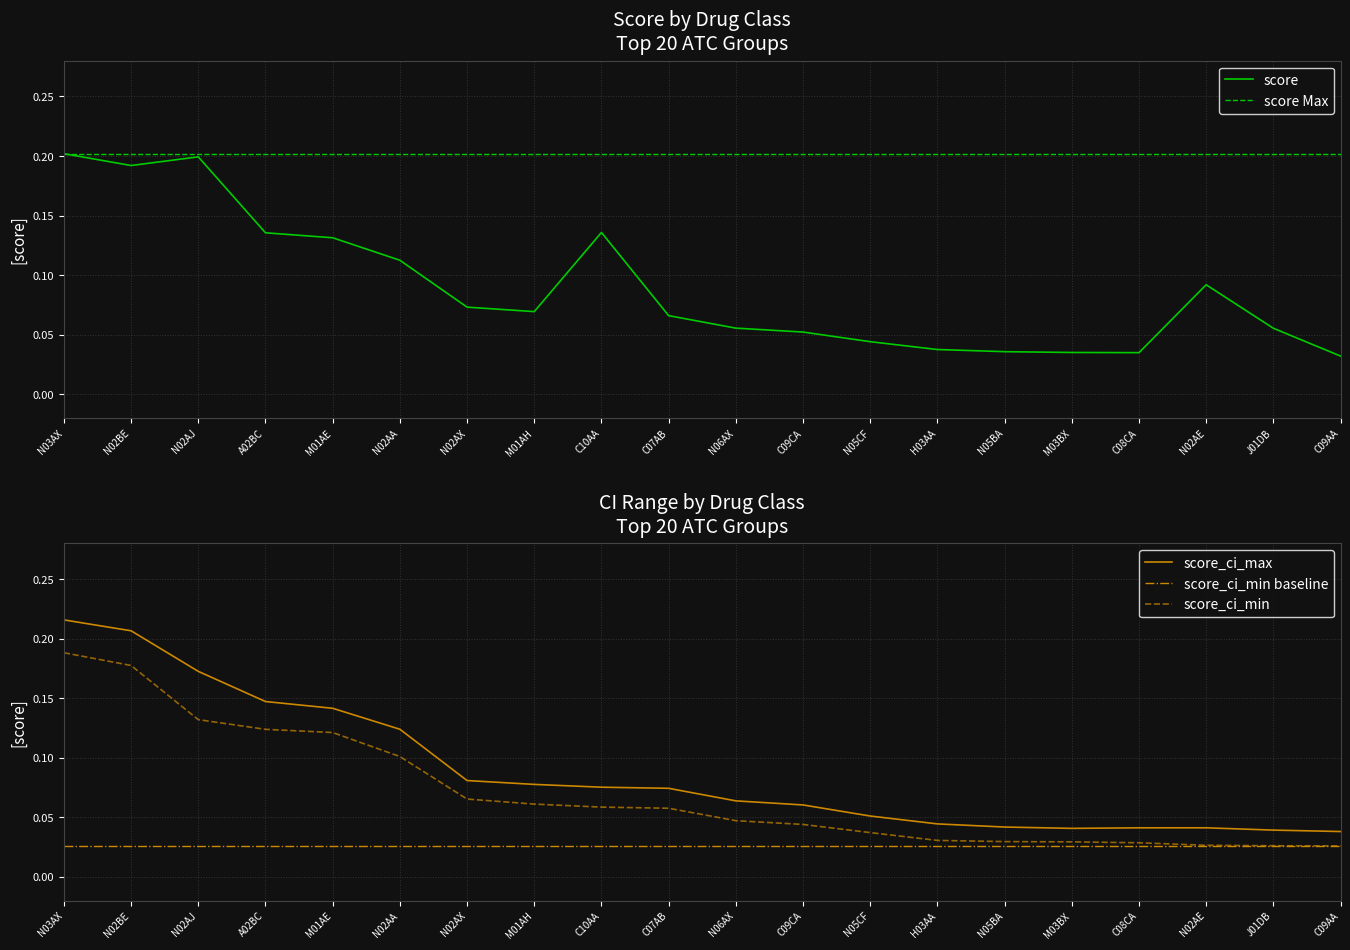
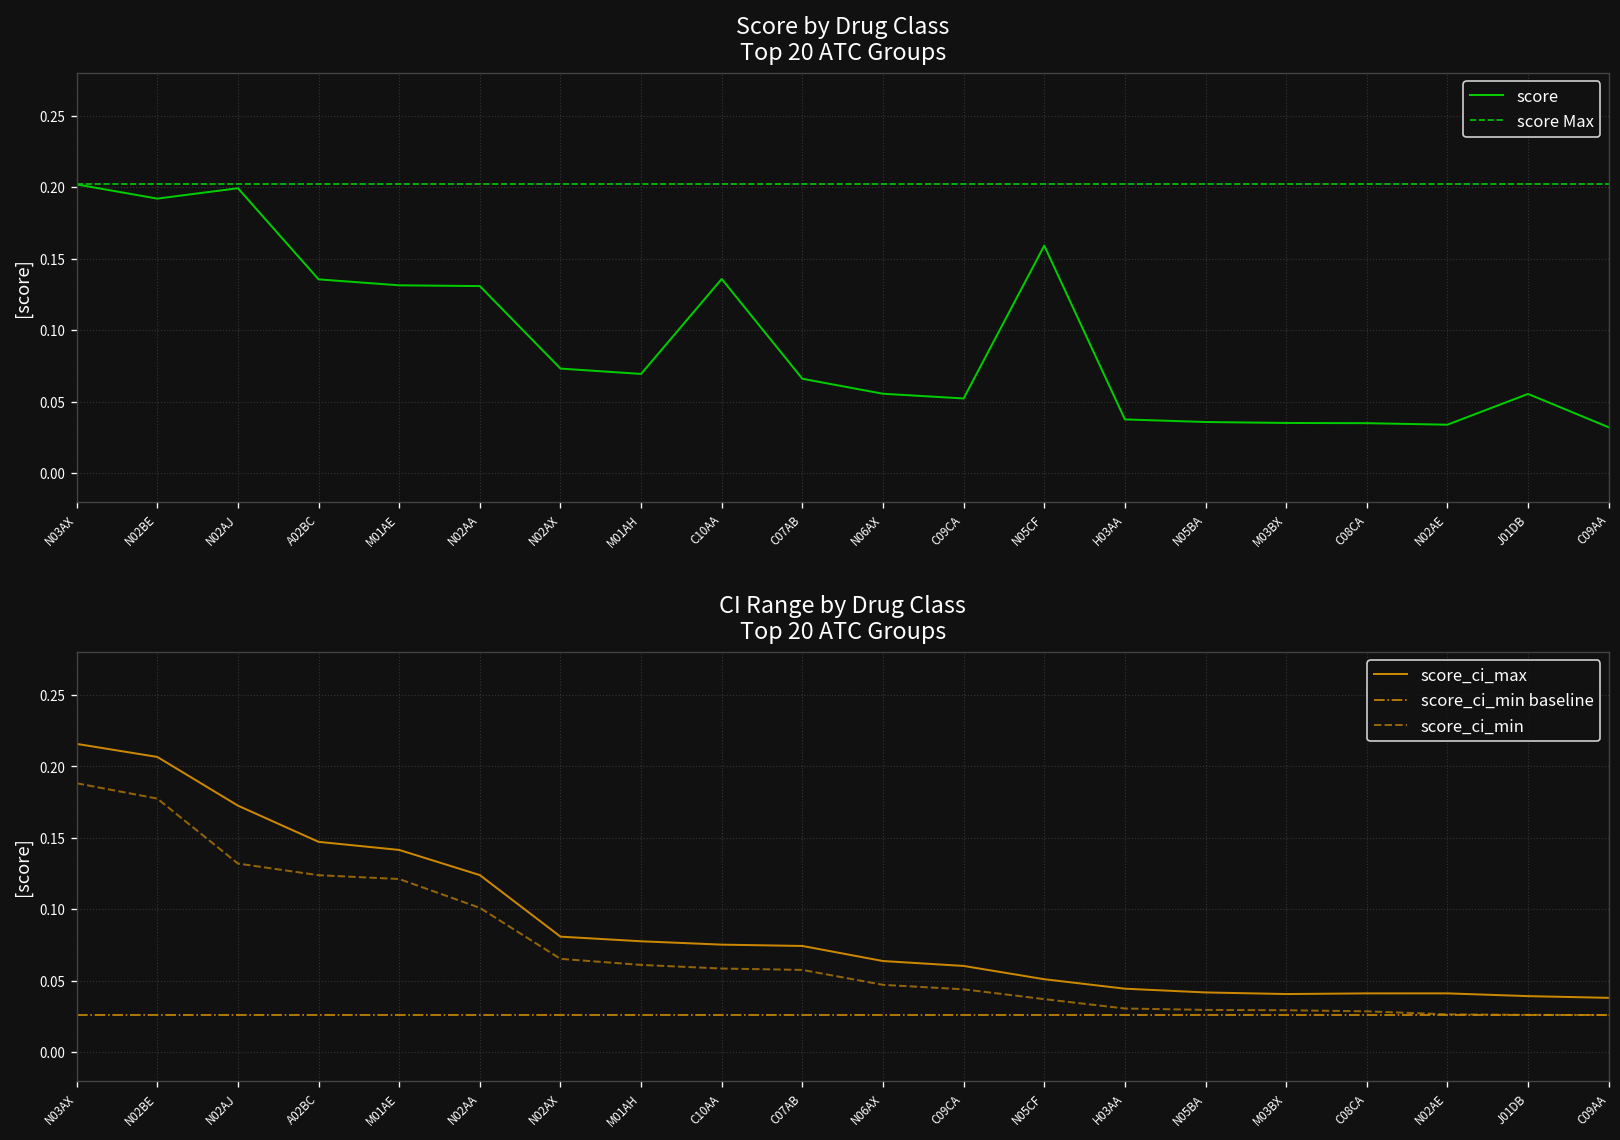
  {
    "Score by Drug Class Top 20 ATC Groups": {
      "N03AX": 0.202,
      "N02BE": 0.192,
      "N02AJ": 0.199,
      "A02BC": 0.136,
      "M01AE": 0.131,
-     "N02AA": 0.112,
+     "N02AA": 0.131,
      "N02AX": 0.073,
      "M01AH": 0.069,
      "C10AA": 0.136,
      "C07AB": 0.066,
      "N06AX": 0.055,
      "C09CA": 0.052,
-     "N05CF": 0.044,
+     "N05CF": 0.159,
      "H03AA": 0.037,
      "N05BA": 0.036,
      "M03BX": 0.035,
      "C08CA": 0.035,
-     "N02AE": 0.092,
+     "N02AE": 0.034,
      "J01DB": 0.055,
      "C09AA": 0.032
    }
  }
